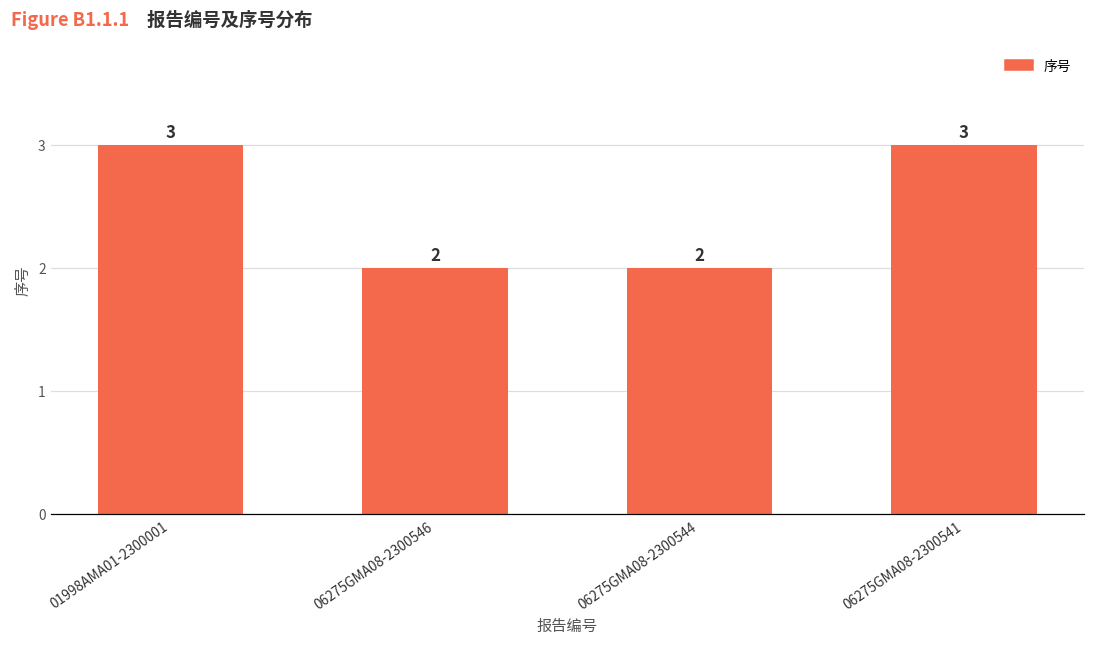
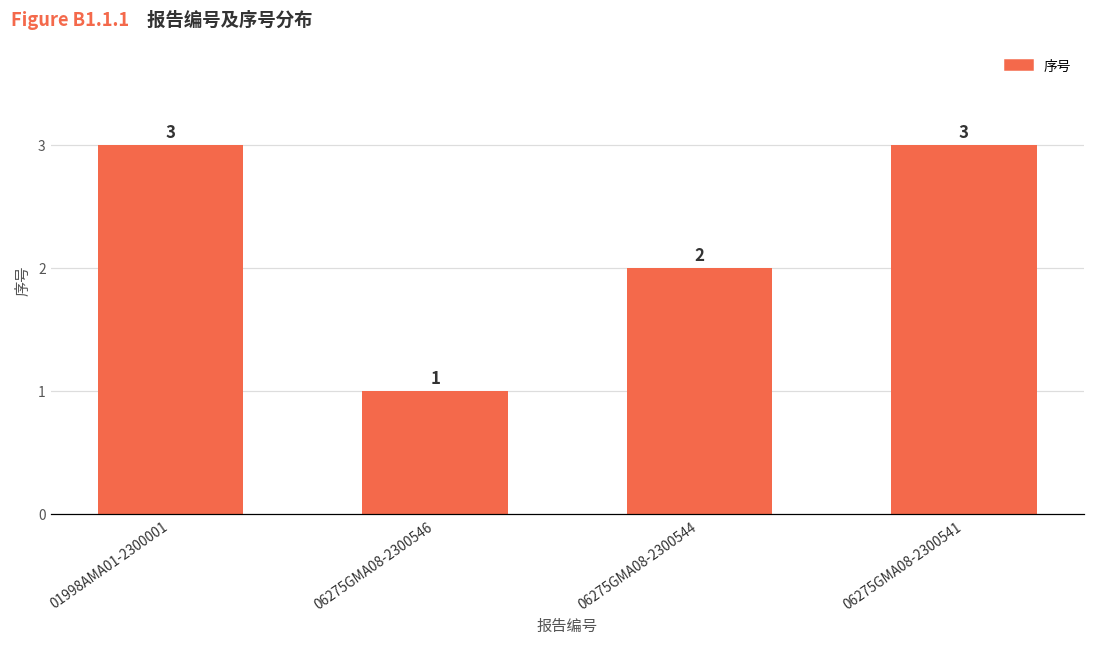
  {
    "01998AMA01-2300001": 3,
-   "06275GMA08-2300546": 2,
+   "06275GMA08-2300546": 1,
    "06275GMA08-2300544": 2,
    "06275GMA08-2300541": 3
  }
